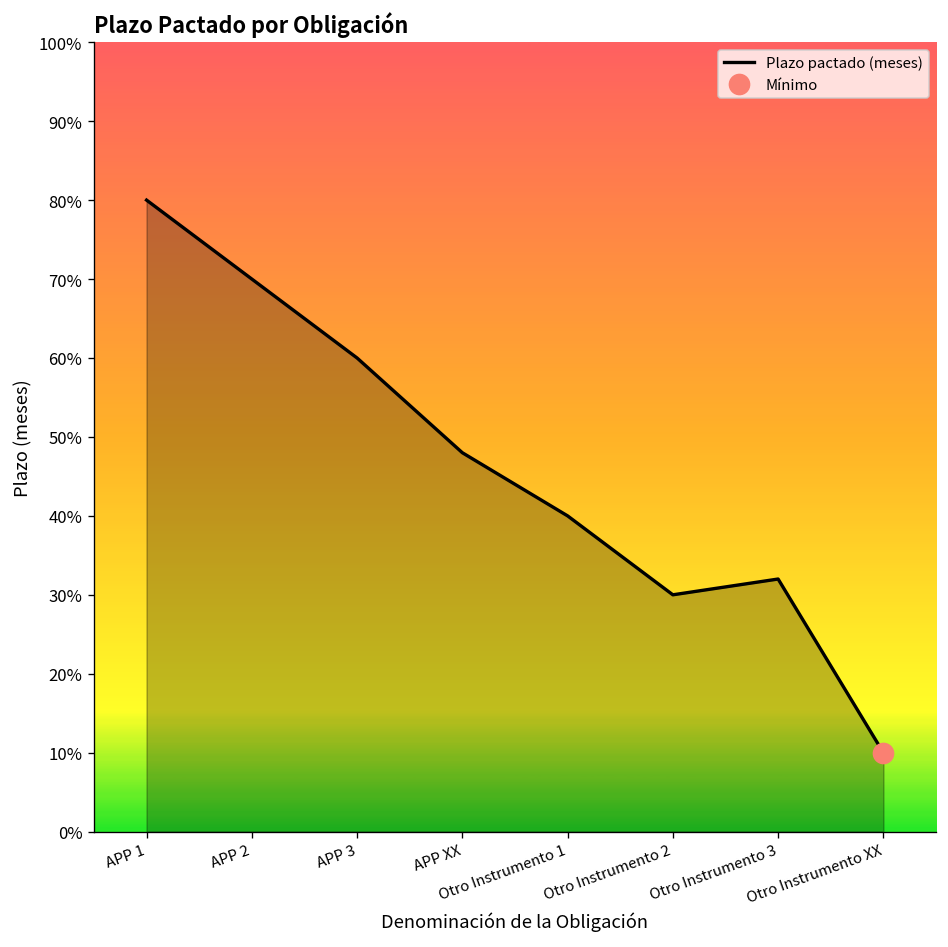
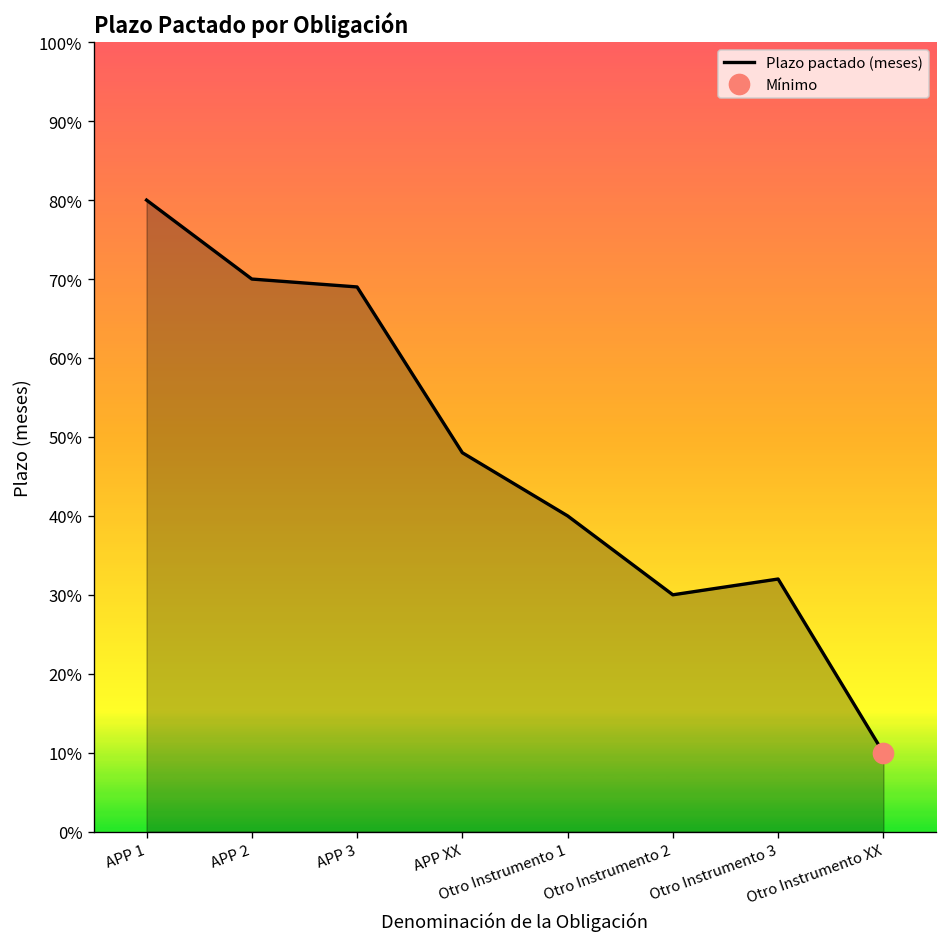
  {
    "Plazo pactado (meses)": {
      "APP 1": "80%",
      "APP 2": "70%",
-     "APP 3": "60%",
+     "APP 3": "69%",
      "APP XX": "48%",
      "Otro Instrumento 1": "40%",
      "Otro Instrumento 2": "30%",
      "Otro Instrumento 3": "32%"
    }
  }
